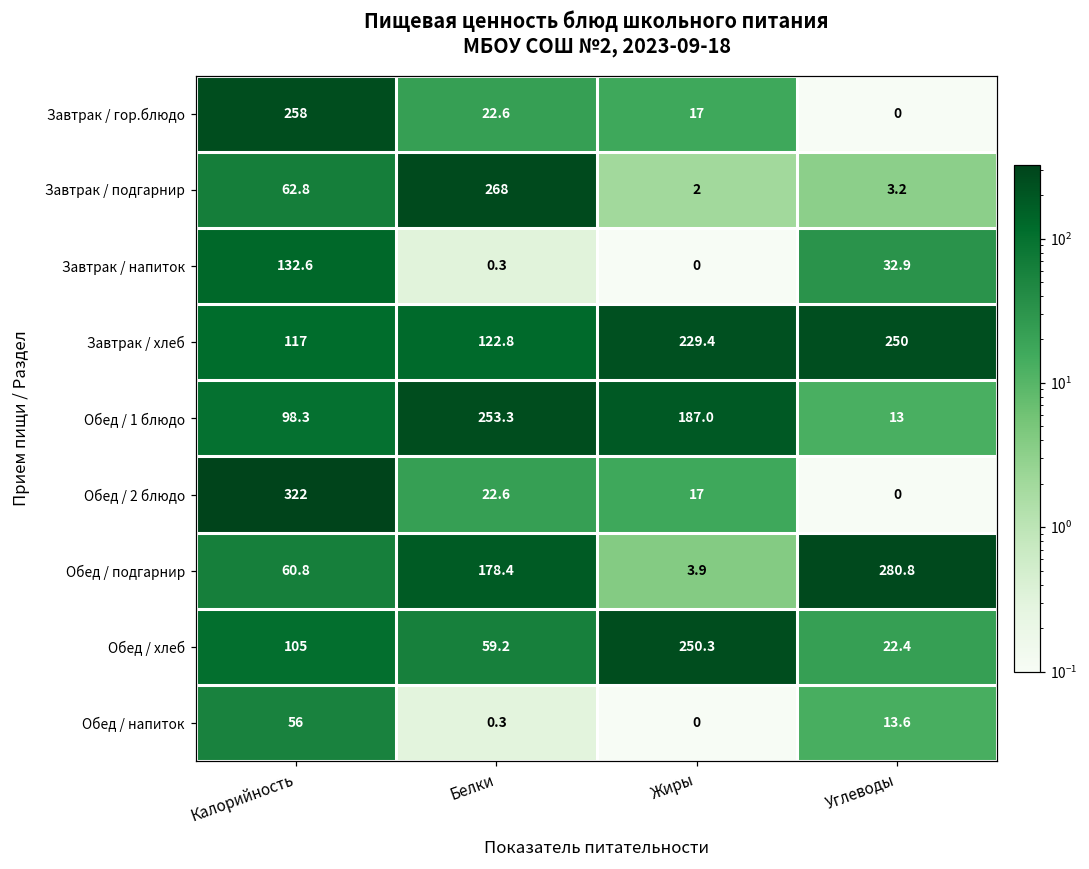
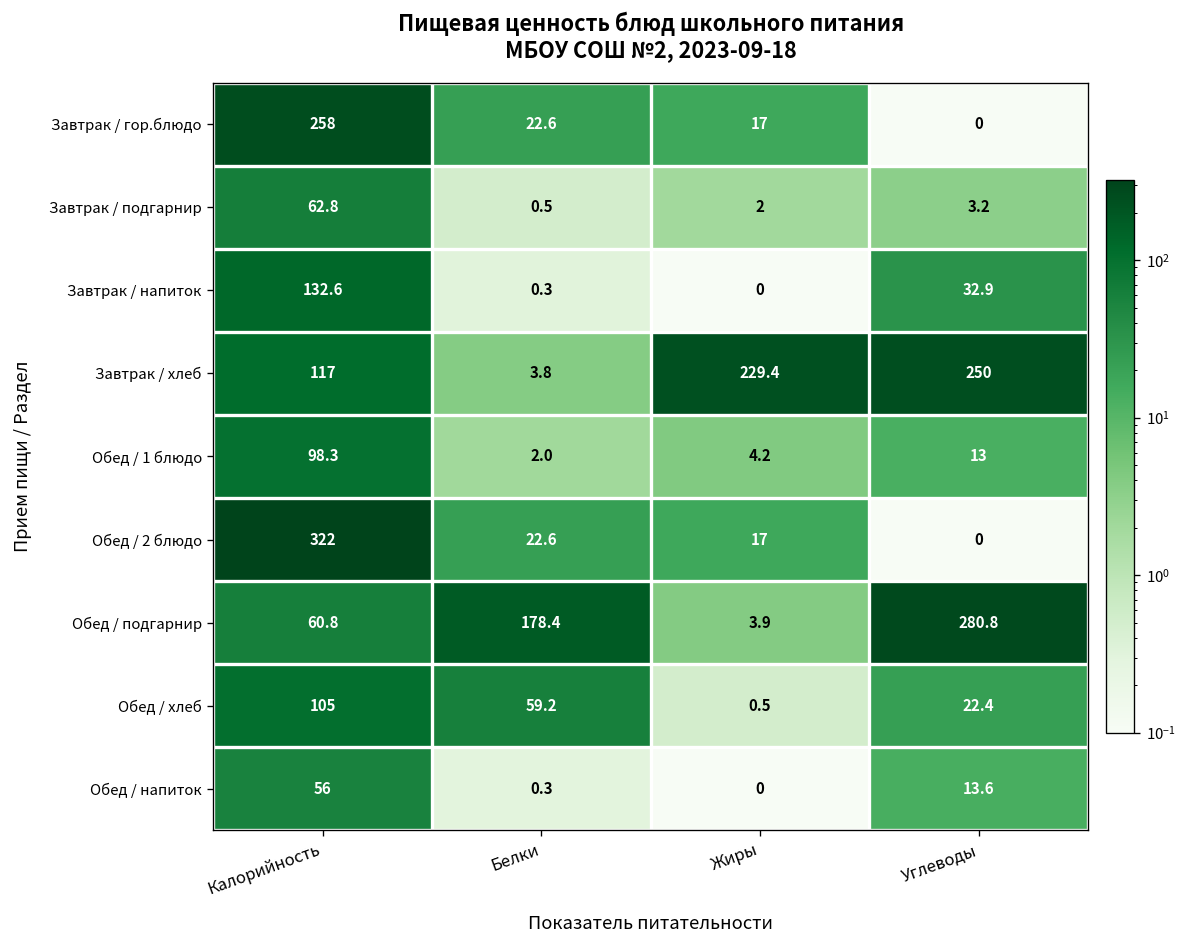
  {
    "Завтрак / гор.блюдо": {
      "Калорийность": 258,
      "Белки": 22.6,
      "Жиры": 17,
      "Углеводы": 0
    },
    "Завтрак / подгарнир": {
      "Калорийность": 62.8,
-     "Белки": 268,
+     "Белки": 0.5,
      "Жиры": 2,
      "Углеводы": 3.2
    },
    "Завтрак / напиток": {
      "Калорийность": 132.6,
      "Белки": 0.3,
      "Жиры": 0,
      "Углеводы": 32.9
    },
    "Завтрак / хлеб": {
      "Калорийность": 117,
-     "Белки": 122.8,
+     "Белки": 3.8,
      "Жиры": 229.4,
      "Углеводы": 250
    },
    "Обед / 1 блюдо": {
      "Калорийность": 98.3,
-     "Белки": 253.3,
-     "Жиры": 187.0,
+     "Белки": 2.0,
+     "Жиры": 4.2,
      "Углеводы": 13
    },
    "Обед / 2 блюдо": {
      "Калорийность": 322,
      "Белки": 22.6,
      "Жиры": 17,
      "Углеводы": 0
    },
    "Обед / подгарнир": {
      "Калорийность": 60.8,
      "Белки": 178.4,
      "Жиры": 3.9,
      "Углеводы": 280.8
    },
    "Обед / хлеб": {
      "Калорийность": 105,
      "Белки": 59.2,
-     "Жиры": 250.3,
+     "Жиры": 0.5,
      "Углеводы": 22.4
    },
    "Обед / напиток": {
      "Калорийность": 56,
      "Белки": 0.3,
      "Жиры": 0,
      "Углеводы": 13.6
    }
  }
